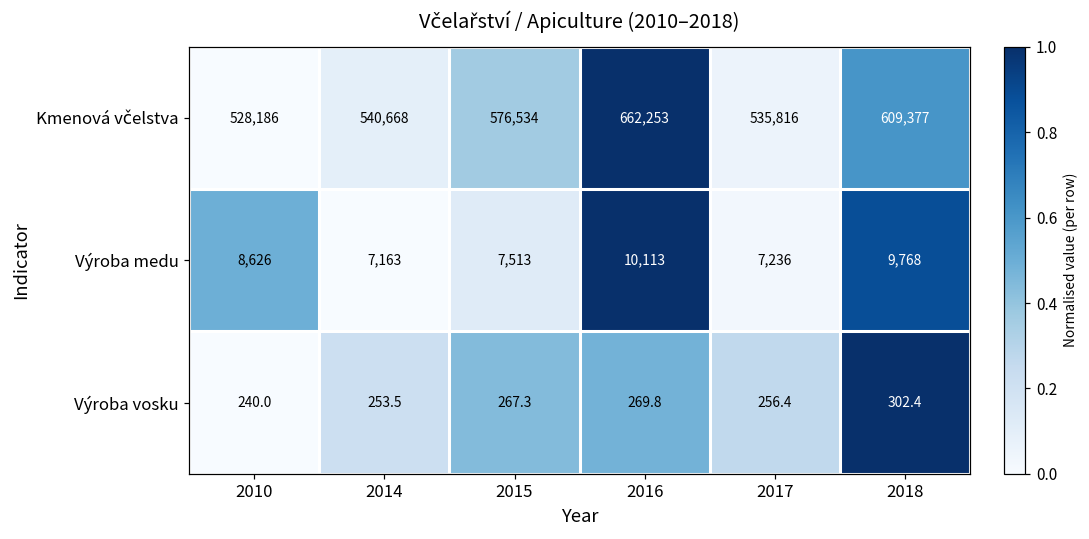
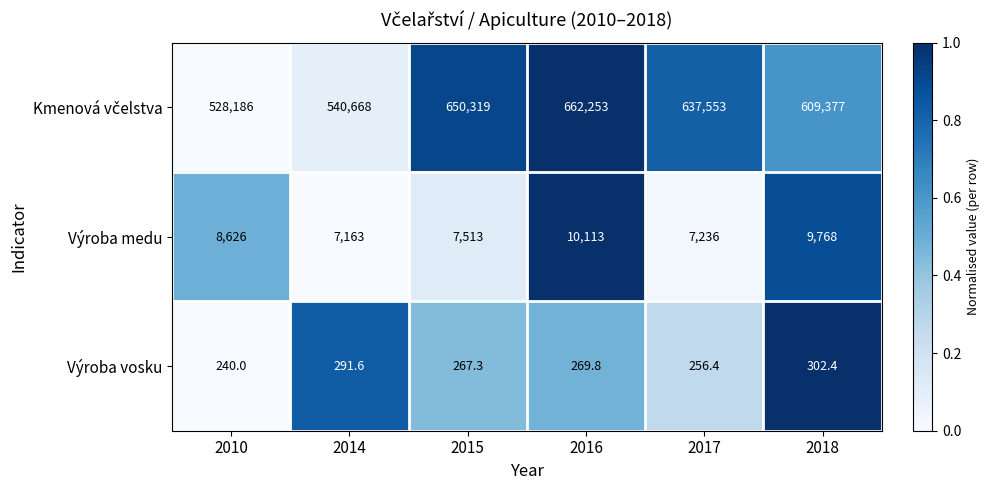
  {
    "Kmenová včelstva": {
      "2010": "528,186",
      "2014": "540,668",
-     "2015": "576,534",
+     "2015": "650,319",
      "2016": "662,253",
-     "2017": "535,816",
+     "2017": "637,553",
      "2018": "609,377"
    },
    "Výroba medu": {
      "2010": "8,626",
      "2014": "7,163",
      "2015": "7,513",
      "2016": "10,113",
      "2017": "7,236",
      "2018": "9,768"
    },
    "Výroba vosku": {
      "2010": "240.0",
-     "2014": "253.5",
+     "2014": "291.6",
      "2015": "267.3",
      "2016": "269.8",
      "2017": "256.4",
      "2018": "302.4"
    }
  }
